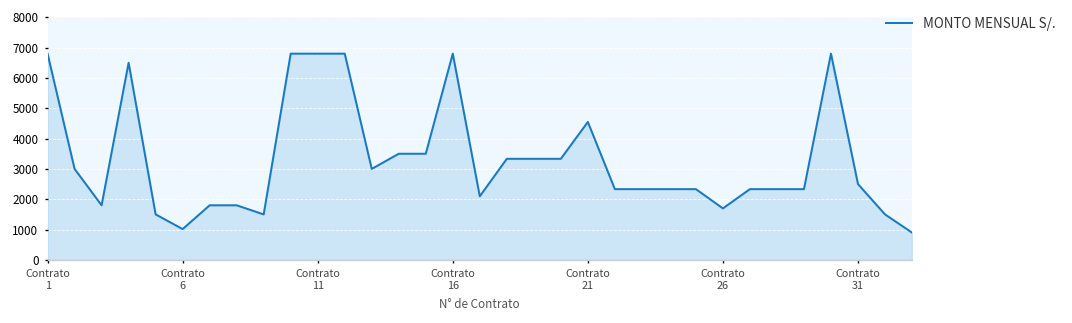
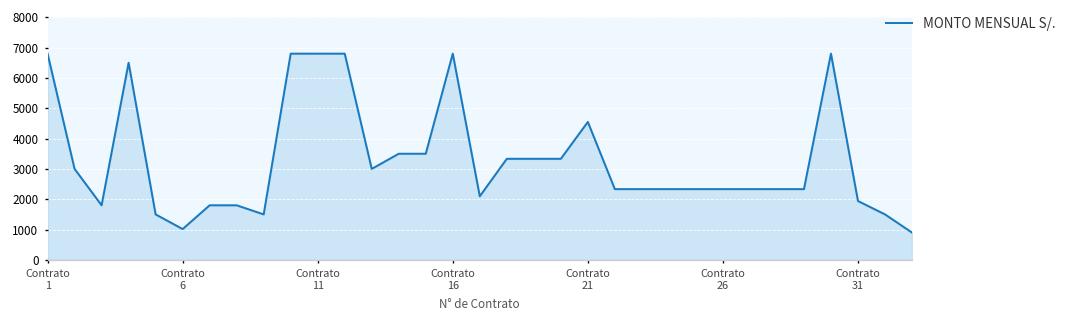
  {
    "Contrato 1": 6800,
    "Contrato 6": 1000,
    "Contrato 11": 6800,
    "Contrato 16": 6800,
    "Contrato 21": 4500,
-   "Contrato 26": 1700,
-   "Contrato 31": 2500
+   "Contrato 26": 2300,
+   "Contrato 31": 1900
  }
